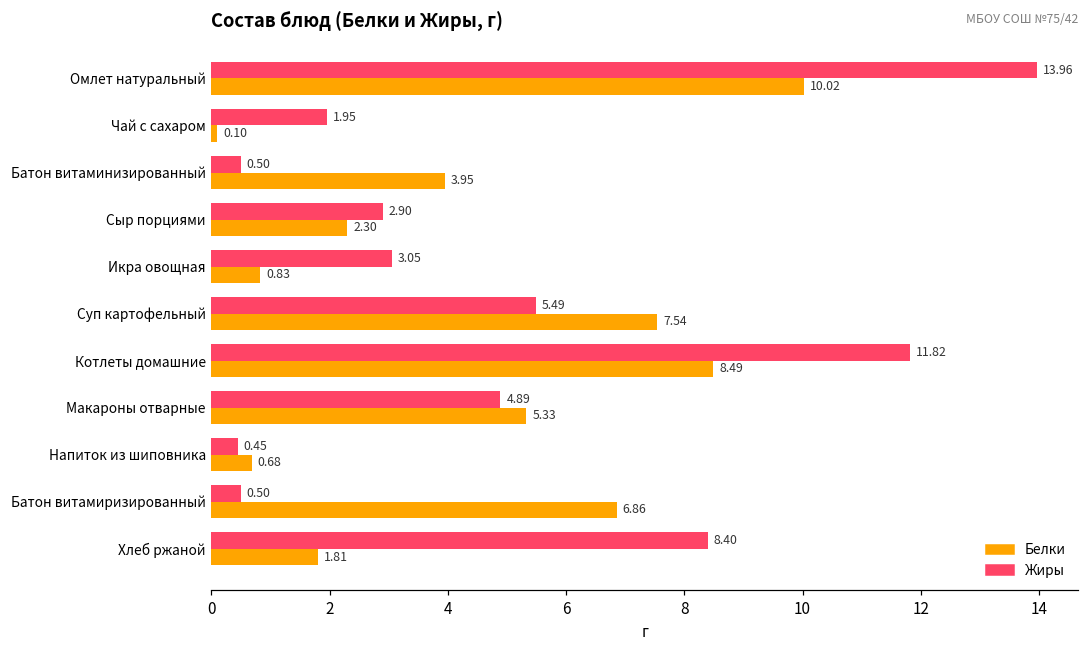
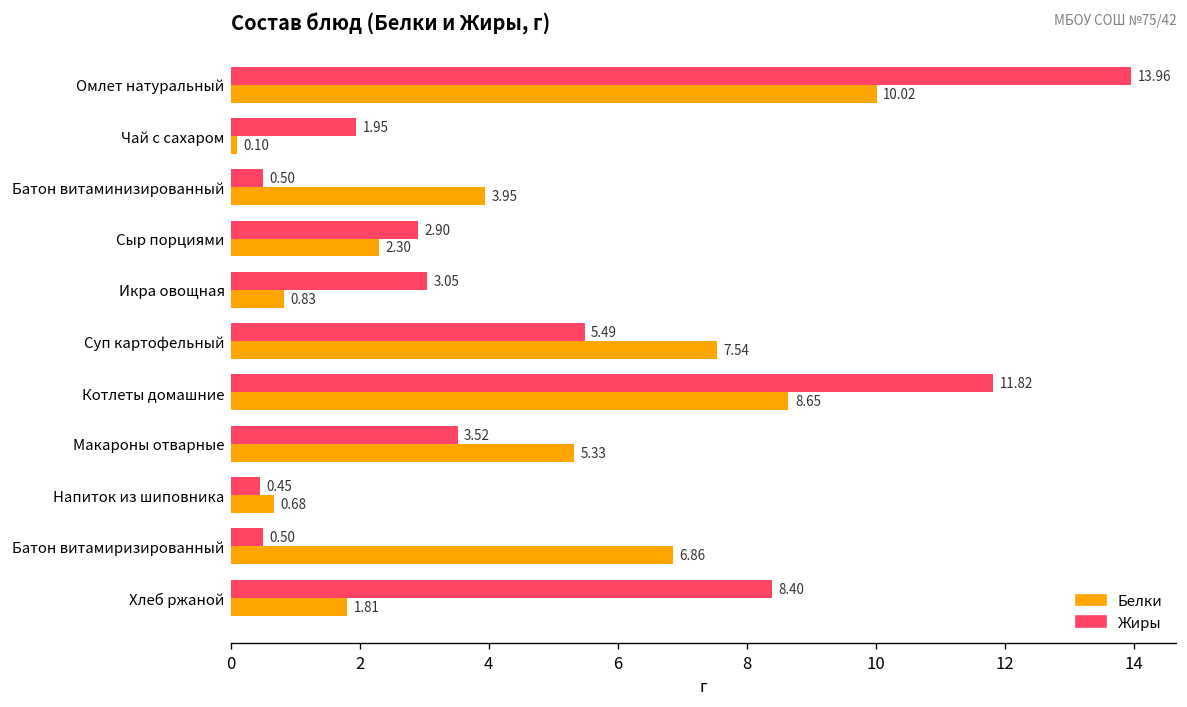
  {
    "Белки": {
      "Омлет натуральный": 10.02,
      "Чай с сахаром": 0.10,
      "Батон витаминизированный": 3.95,
      "Сыр порциями": 2.30,
      "Икра овощная": 0.83,
      "Суп картофельный": 7.54,
-     "Котлеты домашние": 8.49,
+     "Котлеты домашние": 8.65,
      "Макароны отварные": 5.33,
      "Напиток из шиповника": 0.68,
      "Батон витамиризированный": 6.86,
      "Хлеб ржаной": 1.81
    },
    "Жиры": {
      "Омлет натуральный": 13.96,
      "Чай с сахаром": 1.95,
      "Батон витаминизированный": 0.50,
      "Сыр порциями": 2.90,
      "Икра овощная": 3.05,
      "Суп картофельный": 5.49,
      "Котлеты домашние": 11.82,
-     "Макароны отварные": 4.89,
+     "Макароны отварные": 3.52,
      "Напиток из шиповника": 0.45,
      "Батон витамиризированный": 0.50,
      "Хлеб ржаной": 8.40
    }
  }
